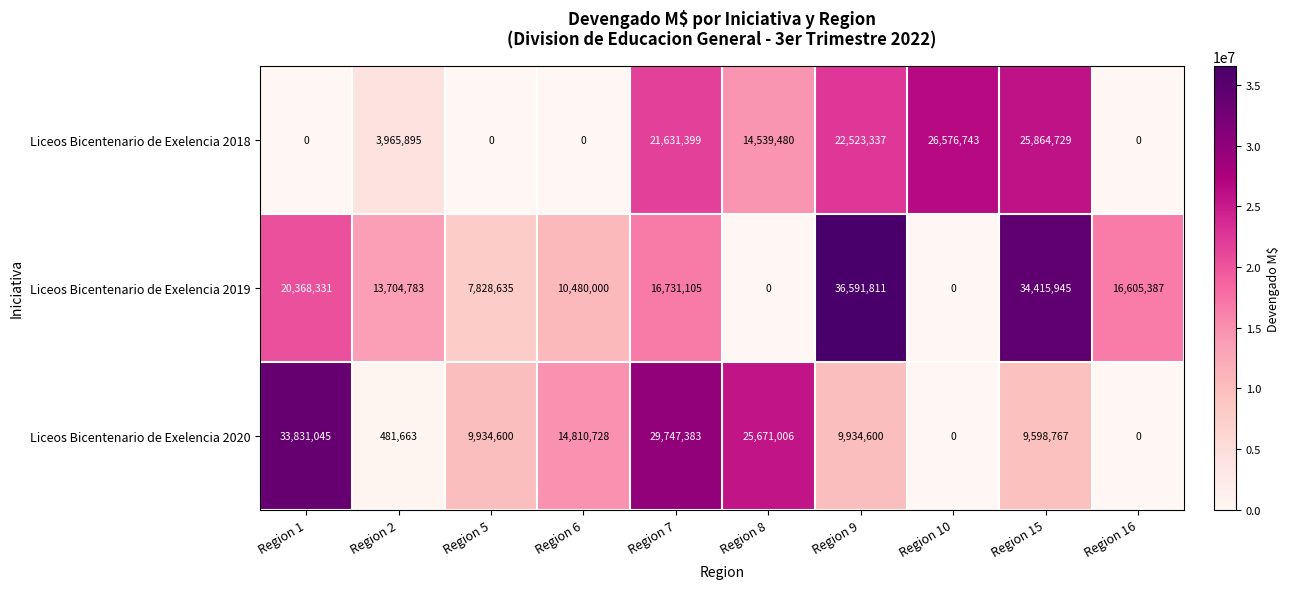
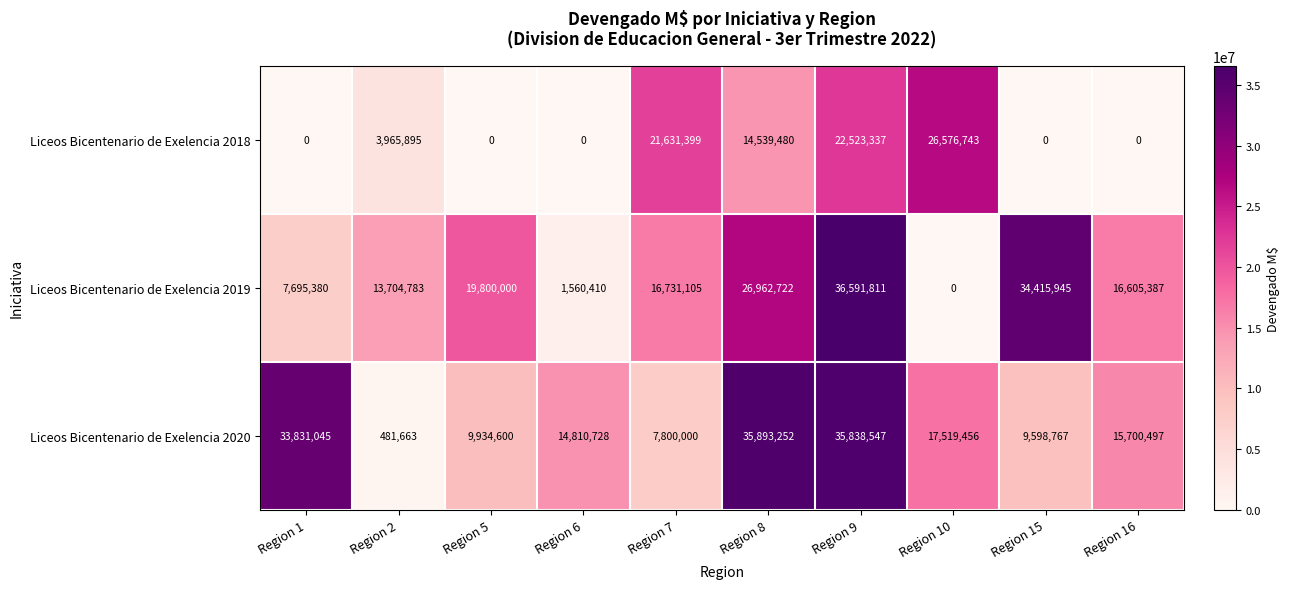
  {
    "Liceos Bicentenario de Exelencia 2018": {
      "Region 1": "0",
      "Region 2": "3,965,895",
      "Region 5": "0",
      "Region 6": "0",
      "Region 7": "21,631,399",
      "Region 8": "14,539,480",
      "Region 9": "22,523,337",
      "Region 10": "26,576,743",
-     "Region 15": "25,864,729",
+     "Region 15": "0",
      "Region 16": "0"
    },
    "Liceos Bicentenario de Exelencia 2019": {
-     "Region 1": "20,368,331",
+     "Region 1": "7,695,380",
      "Region 2": "13,704,783",
-     "Region 5": "7,828,635",
-     "Region 6": "10,480,000",
+     "Region 5": "19,800,000",
+     "Region 6": "1,560,410",
      "Region 7": "16,731,105",
-     "Region 8": "0",
+     "Region 8": "26,962,722",
      "Region 9": "36,591,811",
      "Region 10": "0",
      "Region 15": "34,415,945",
      "Region 16": "16,605,387"
    },
    "Liceos Bicentenario de Exelencia 2020": {
      "Region 1": "33,831,045",
      "Region 2": "481,663",
      "Region 5": "9,934,600",
      "Region 6": "14,810,728",
-     "Region 7": "29,747,383",
-     "Region 8": "25,671,006",
-     "Region 9": "9,934,600",
-     "Region 10": "0",
+     "Region 7": "7,800,000",
+     "Region 8": "35,893,252",
+     "Region 9": "35,838,547",
+     "Region 10": "17,519,456",
      "Region 15": "9,598,767",
-     "Region 16": "0"
+     "Region 16": "15,700,497"
    }
  }
